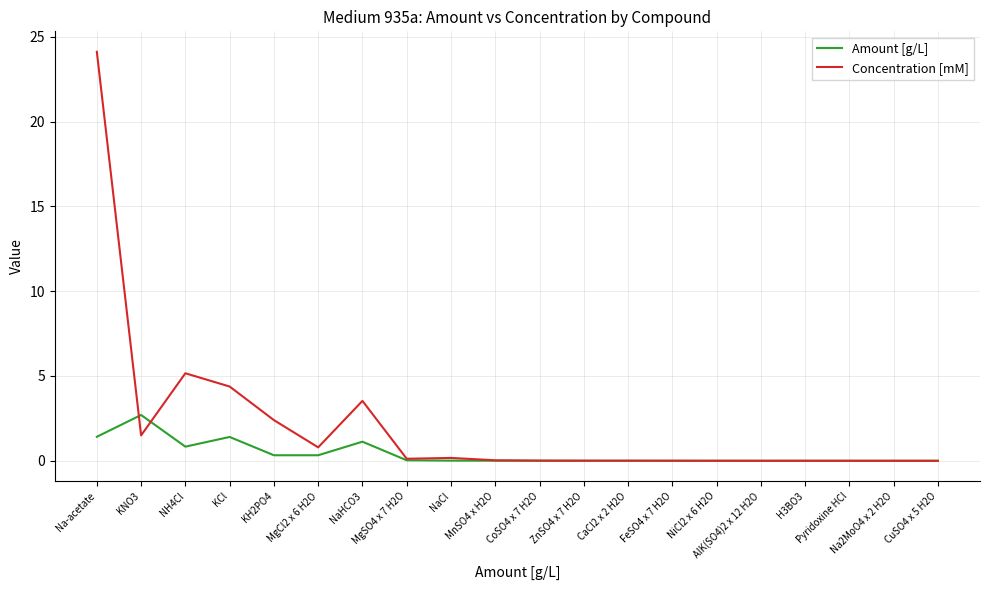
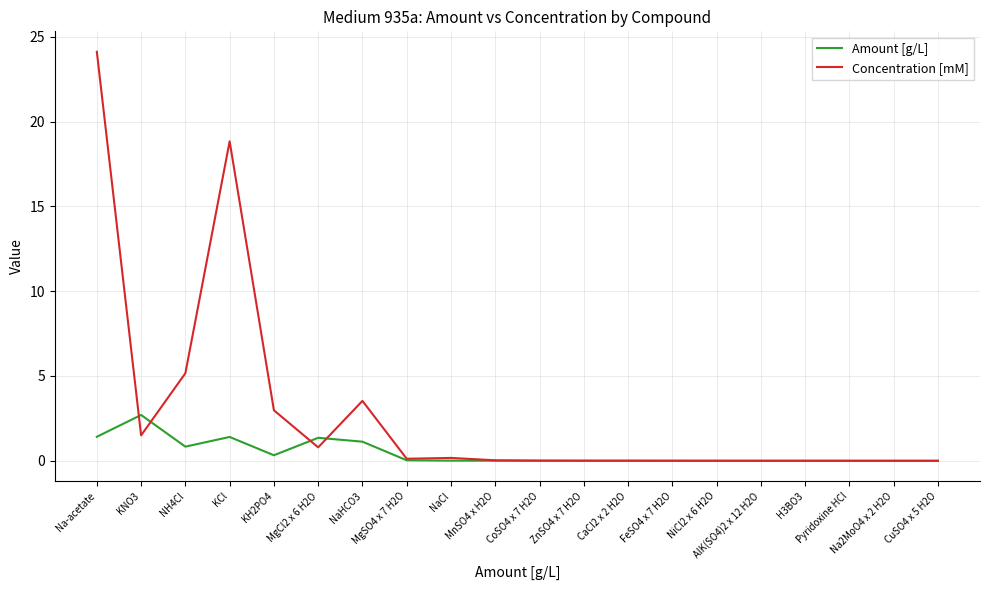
  {
    "Amount [g/L]": {
      "Na-acetate": 1.4,
      "KNO3": 2.7,
      "NH4Cl": 0.8,
      "KCl": 1.4,
      "KH2PO4": 0.3,
-     "MgCl2 x 6 H2O": 0.3,
+     "MgCl2 x 6 H2O": 1.4,
      "NaHCO3": 1.1,
      "NaCl": 0.0
    },
    "Concentration [mM]": {
      "Na-acetate": 24.1,
      "KNO3": 1.5,
      "NH4Cl": 5.2,
-     "KCl": 4.4,
-     "KH2PO4": 2.4,
+     "KCl": 18.8,
+     "KH2PO4": 3.0,
      "MgCl2 x 6 H2O": 0.8,
      "NaHCO3": 3.5,
      "NaCl": 0.2
    }
  }
